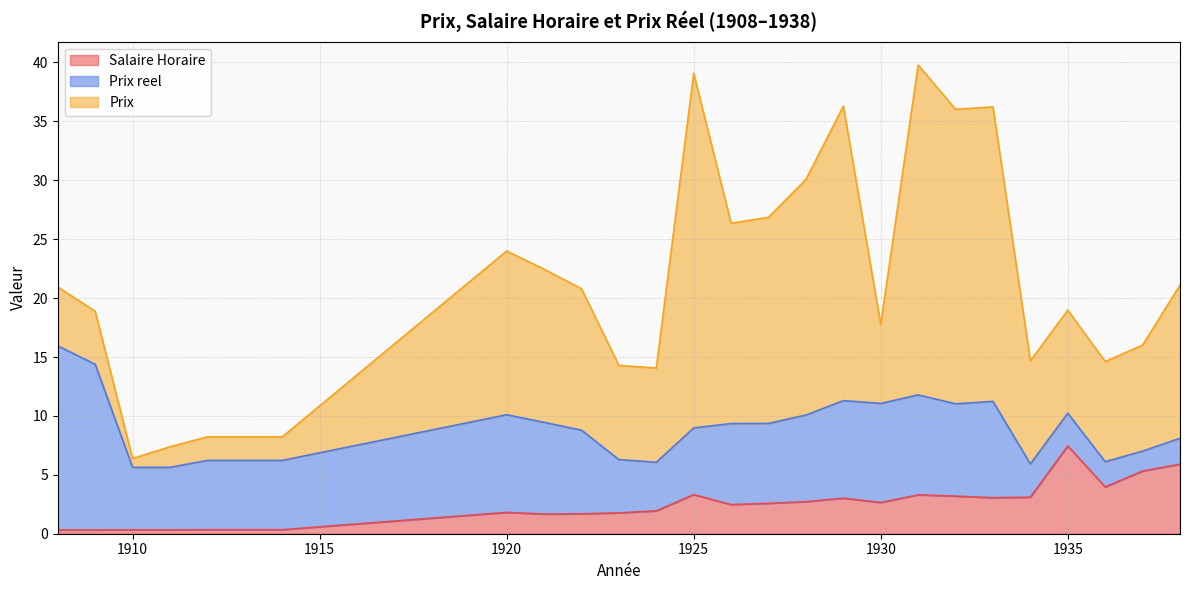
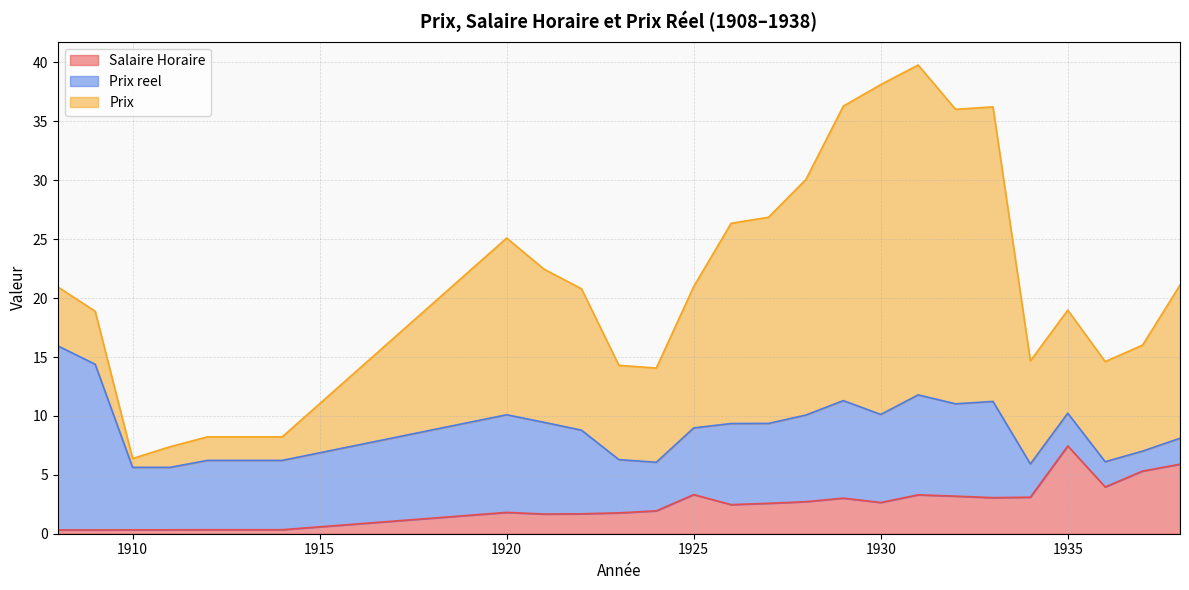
  {
    "Salaire Horaire": {
      "1910": 0.3,
      "1920": 1.8,
      "1925": 3.3,
      "1930": 2.7,
      "1935": 7.5
    },
    "Prix reel": {
      "1910": 5.3,
      "1920": 8.3,
      "1925": 5.7,
-     "1930": 8.4,
+     "1930": 7.5,
      "1935": 2.8
    },
    "Prix": {
      "1910": 0.8,
-     "1920": 13.9,
-     "1925": 30.1,
-     "1930": 6.7,
+     "1920": 15.0,
+     "1925": 12.0,
+     "1930": 28.0,
      "1935": 8.8
    }
  }
